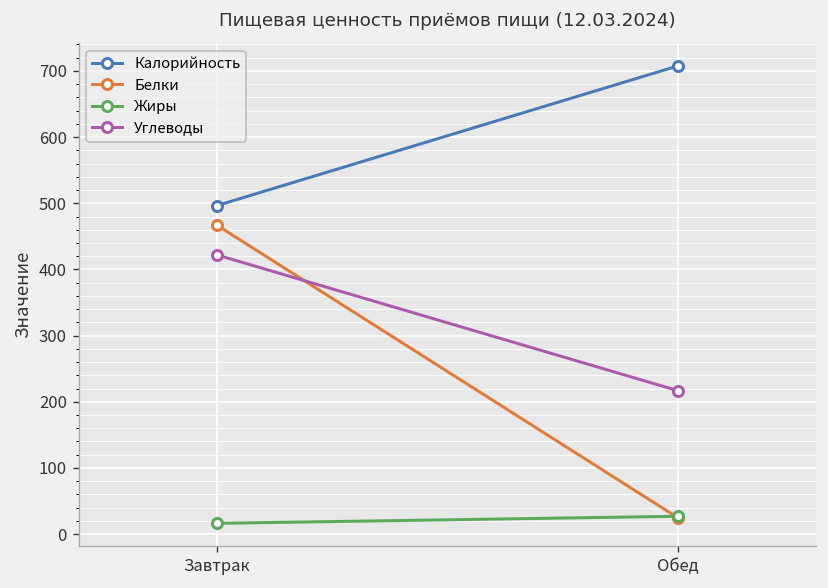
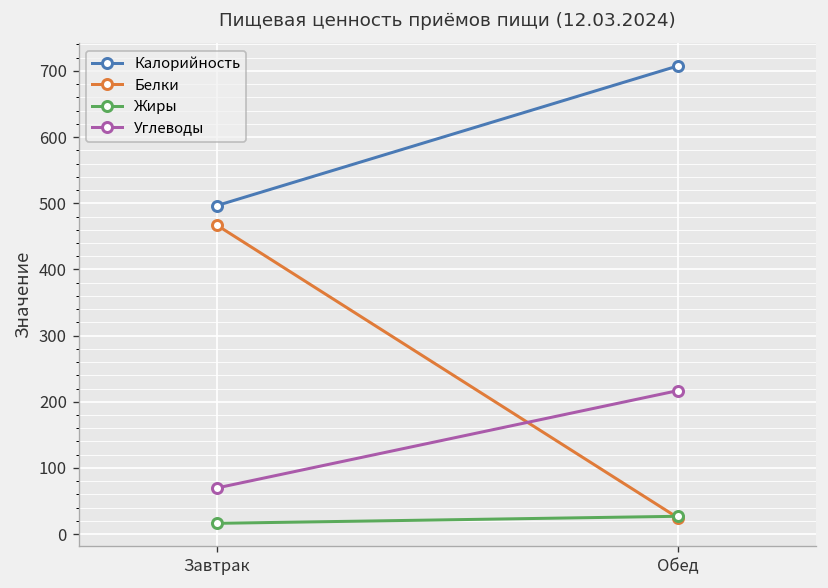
  {
    "Калорийность": {
      "Завтрак": 500,
      "Обед": 710
    },
    "Белки": {
      "Завтрак": 470
    },
    "Жиры": {
      "Завтрак": 20
    },
    "Углеводы": {
-     "Завтрак": 420,
+     "Завтрак": 70,
      "Обед": 220
    }
  }
